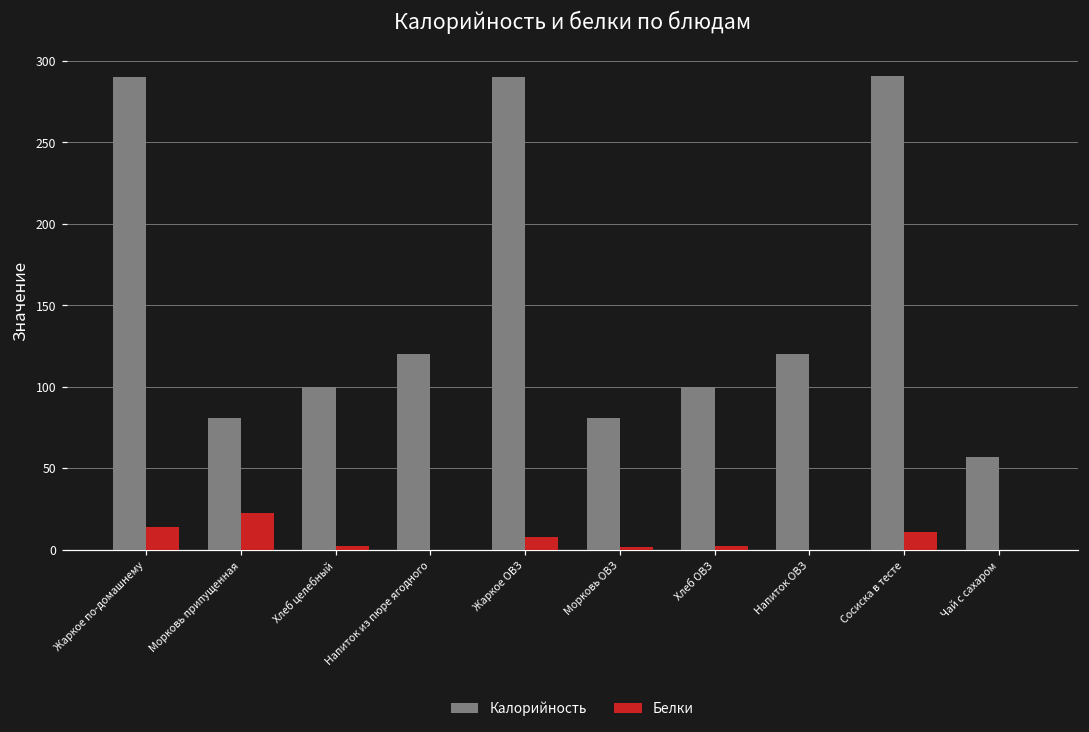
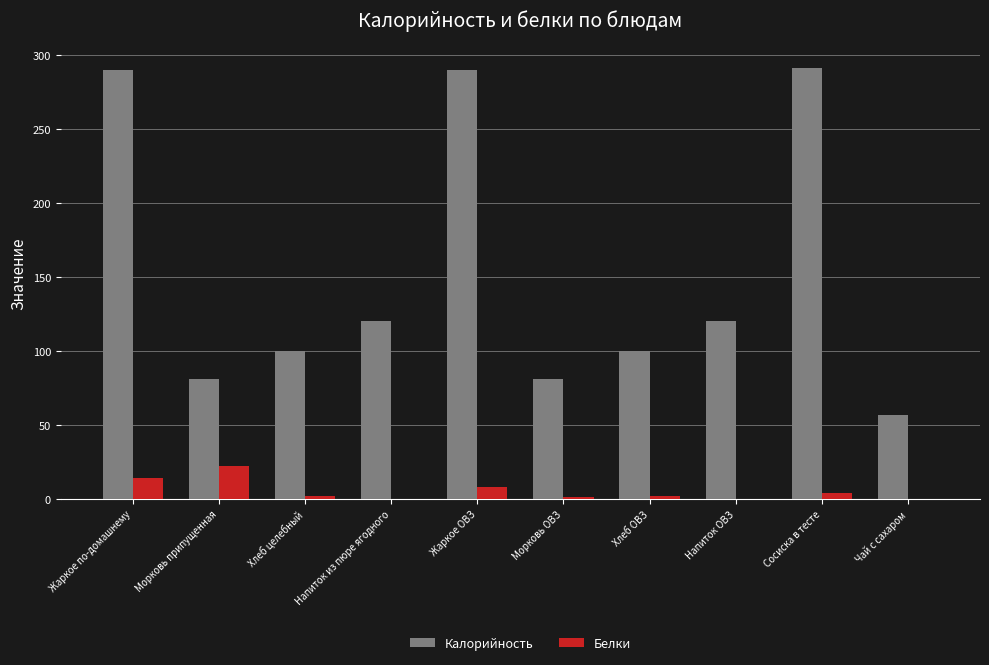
  {
    "Калорийность": {
      "Жаркое по-домашнему": 290,
      "Морковь припущенная": 81,
      "Хлеб целебный": 100,
      "Напиток из пюре ягодного": 120,
      "Жаркое ОВЗ": 290,
      "Морковь ОВЗ": 81,
      "Хлеб ОВЗ": 100,
      "Напиток ОВЗ": 120,
      "Сосиска в тесте": 291,
      "Чай с сахаром": 57
    },
    "Белки": {
      "Жаркое по-домашнему": 14,
      "Морковь припущенная": 23,
      "Хлеб целебный": 2,
      "Напиток из пюре ягодного": 0,
      "Жаркое ОВЗ": 8,
      "Хлеб ОВЗ": 2,
      "Напиток ОВЗ": 0,
-     "Сосиска в тесте": 11,
+     "Сосиска в тесте": 4,
      "Чай с сахаром": 0
    }
  }
